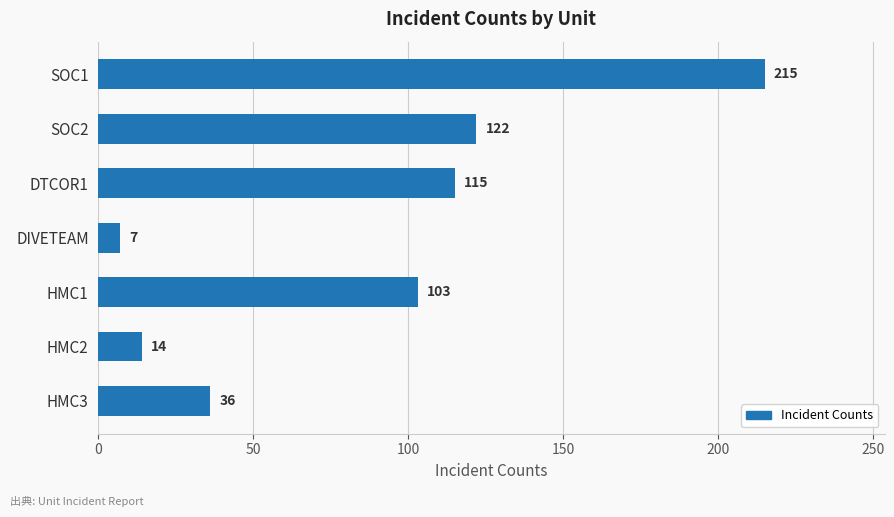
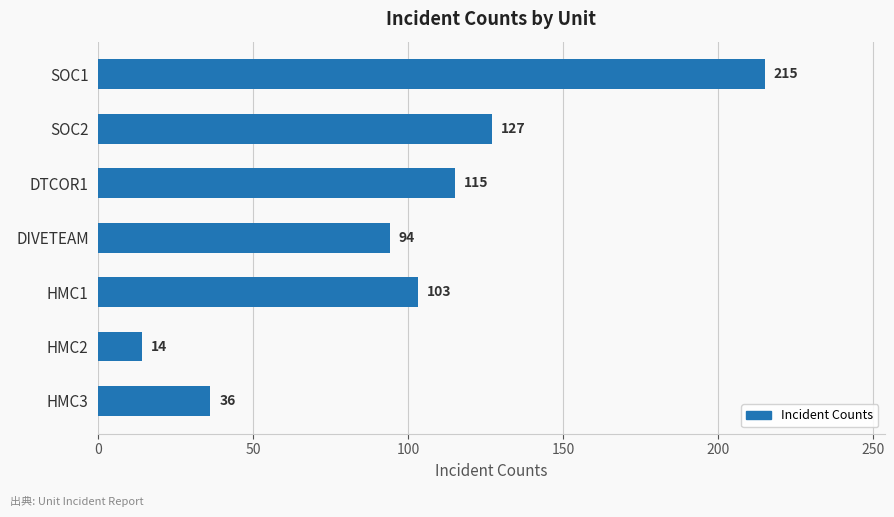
  {
    "SOC1": 215,
-   "SOC2": 122,
+   "SOC2": 127,
    "DTCOR1": 115,
-   "DIVETEAM": 7,
+   "DIVETEAM": 94,
    "HMC1": 103,
    "HMC2": 14,
    "HMC3": 36
  }
